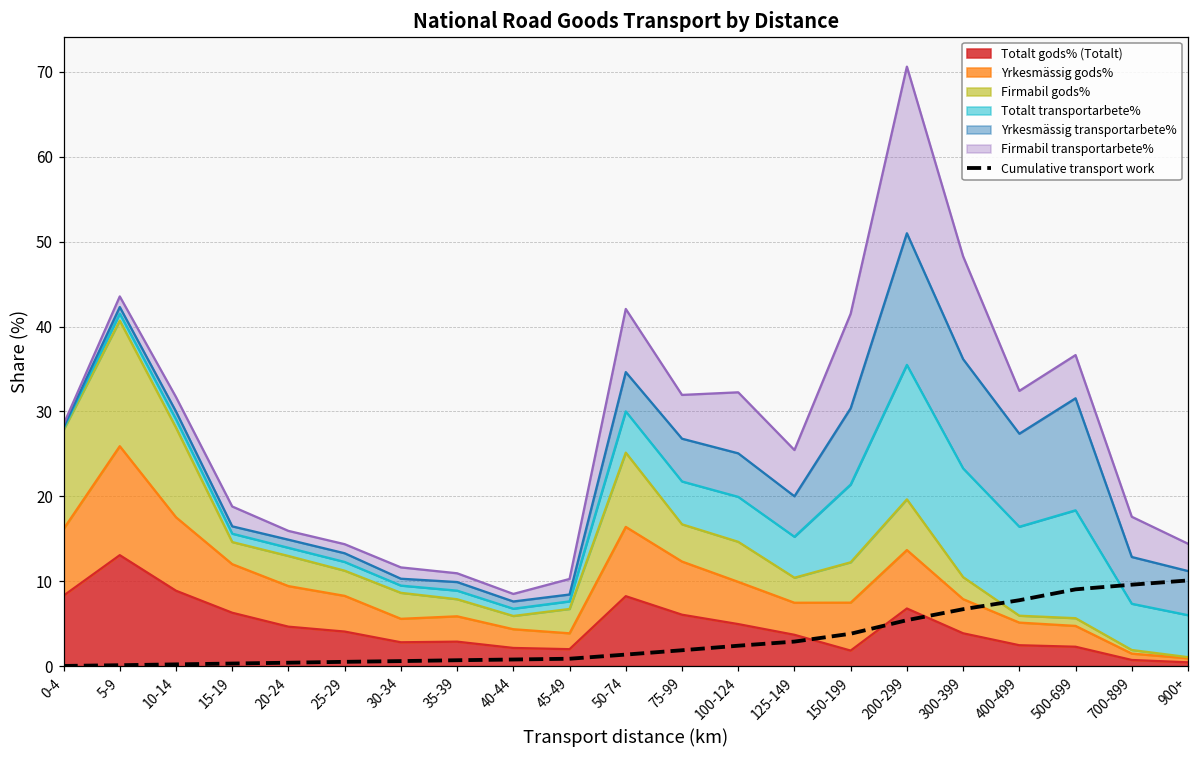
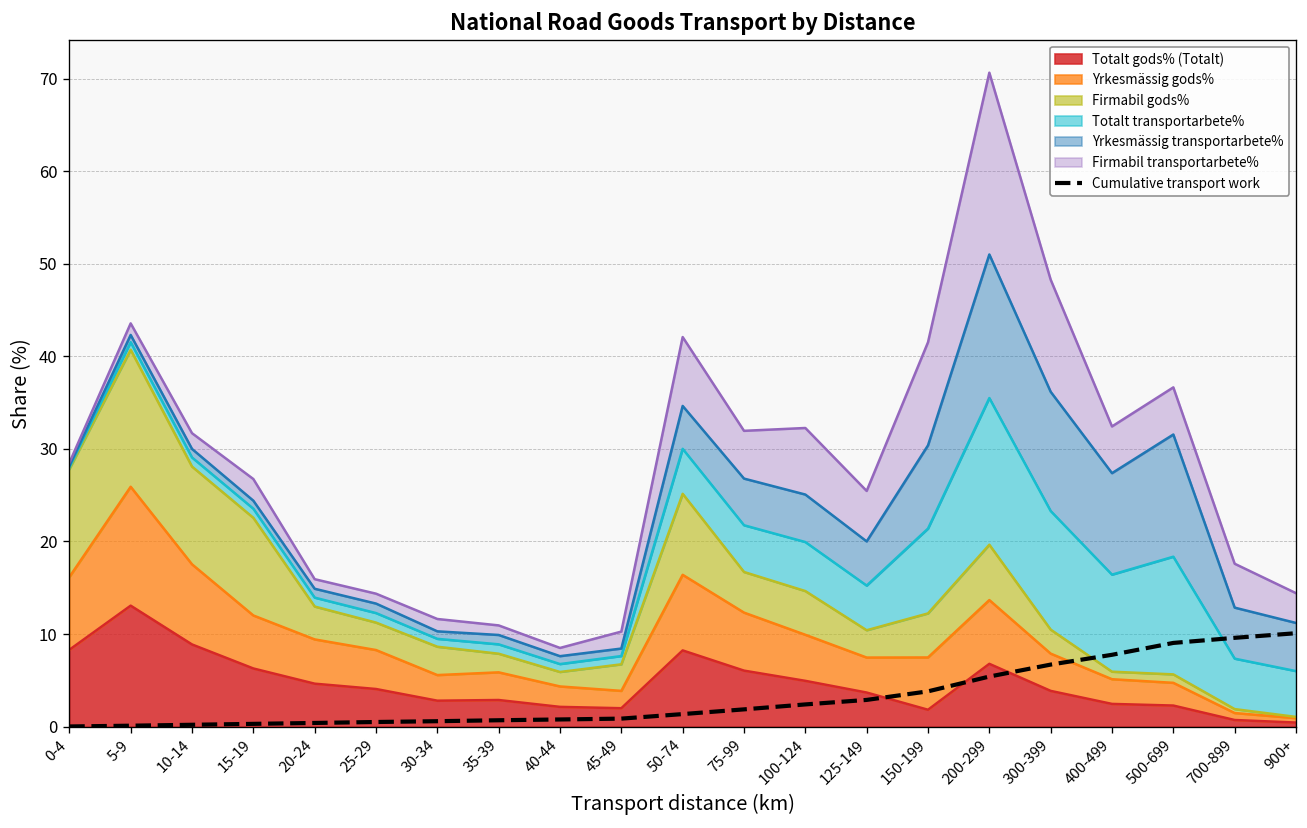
  {
    "Totalt gods% (Totalt)": {
      "0-4": 8,
      "5-9": 13,
      "10-14": 9,
      "15-19": 6,
      "20-24": 5,
      "25-29": 4,
      "30-34": 3,
      "35-39": 3,
      "40-44": 2,
      "45-49": 2,
      "50-74": 8,
      "75-99": 6,
      "100-124": 5,
      "125-149": 4,
      "150-199": 2,
      "200-299": 7,
      "300-399": 4,
      "400-499": 2,
      "500-699": 2,
      "700-899": 1,
      "900+": 0
    },
    "Yrkesmässig gods%": {
      "0-4": 8,
      "5-9": 13,
      "10-14": 9,
      "15-19": 6,
      "20-24": 5,
      "25-29": 4,
      "30-34": 3,
      "35-39": 3,
      "40-44": 2,
      "45-49": 2,
      "50-74": 8,
      "75-99": 6,
      "100-124": 5,
      "125-149": 4,
      "150-199": 6,
      "200-299": 7,
      "300-399": 4,
      "400-499": 3,
      "500-699": 2,
      "700-899": 1
    },
    "Firmabil gods%": {
      "5-9": 15,
      "10-14": 11,
-     "15-19": 3,
+     "15-19": 11,
      "20-24": 4,
      "25-29": 3,
      "30-34": 3,
      "35-39": 2,
      "40-44": 2,
      "45-49": 3,
      "50-74": 9,
      "75-99": 4,
      "100-124": 5,
      "125-149": 3,
      "150-199": 5,
      "200-299": 6,
      "300-399": 3,
      "400-499": 1,
      "500-699": 1,
      "700-899": 0
    },
    "Firmabil transportarbete%": {
      "0-4": 0,
      "5-9": 1,
      "10-14": 2,
      "15-19": 2,
      "20-24": 1,
      "25-29": 1,
      "30-34": 1,
      "35-39": 1,
      "40-44": 1,
      "45-49": 2,
      "50-74": 7,
      "75-99": 5,
      "100-124": 7,
      "125-149": 5,
      "150-199": 11,
      "200-299": 20,
      "300-399": 12,
      "400-499": 5,
      "500-699": 5,
      "700-899": 5,
      "900+": 3
    },
    "Cumulative transport work": {
      "0-4": 0,
      "5-9": 0,
      "10-14": 0,
      "15-19": 0,
      "20-24": 0,
      "25-29": 0,
      "30-34": 1,
      "35-39": 1,
      "40-44": 1,
      "45-49": 1,
      "50-74": 1,
      "75-99": 2,
      "100-124": 2,
      "125-149": 3,
      "150-199": 4,
      "200-299": 5,
      "300-399": 7,
      "400-499": 8,
      "500-699": 9,
      "700-899": 10,
      "900+": 10
    }
  }
